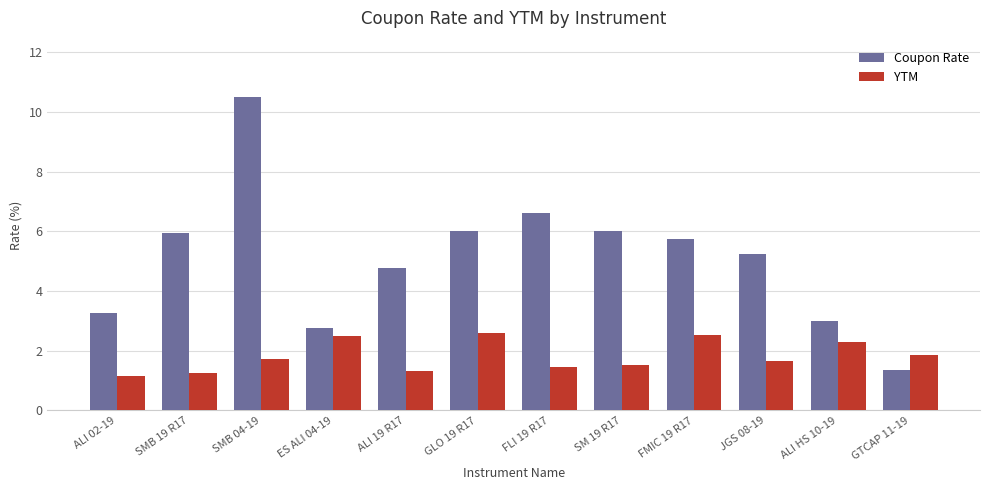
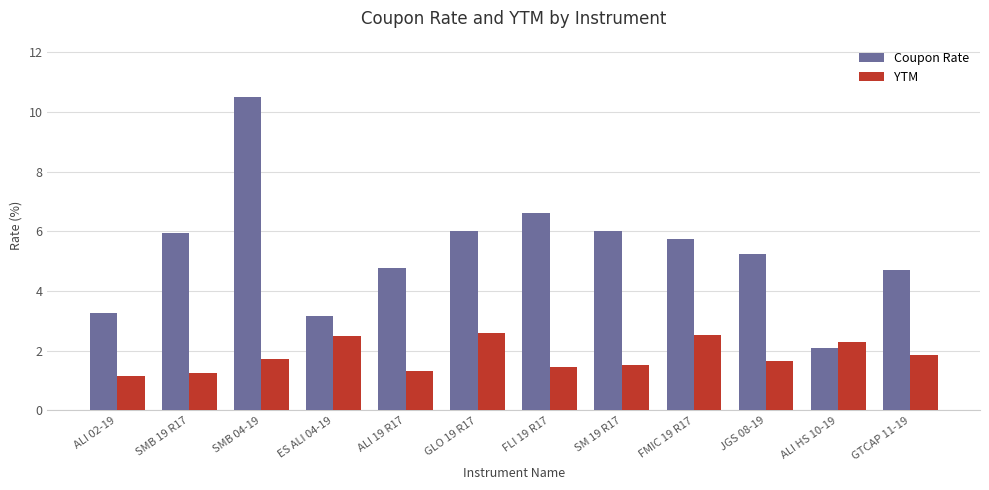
  {
    "Coupon Rate": {
      "ALI 02-19": 3.3,
      "SMB 19 R17": 5.9,
      "SMB 04-19": 10.5,
-     "ES ALI 04-19": 2.8,
+     "ES ALI 04-19": 3.2,
      "ALI 19 R17": 4.8,
      "GLO 19 R17": 6.0,
      "FLI 19 R17": 6.6,
      "SM 19 R17": 6.0,
      "FMIC 19 R17": 5.8,
      "JGS 08-19": 5.2,
-     "ALI HS 10-19": 3.0,
-     "GTCAP 11-19": 1.3
+     "ALI HS 10-19": 2.1,
+     "GTCAP 11-19": 4.7
    },
    "YTM": {
      "ALI 02-19": 1.2,
      "SMB 19 R17": 1.3,
      "SMB 04-19": 1.7,
      "ES ALI 04-19": 2.5,
      "ALI 19 R17": 1.3,
      "GLO 19 R17": 2.6,
      "FLI 19 R17": 1.4,
      "SM 19 R17": 1.5,
      "FMIC 19 R17": 2.5,
      "JGS 08-19": 1.7,
      "ALI HS 10-19": 2.3,
      "GTCAP 11-19": 1.9
    }
  }
